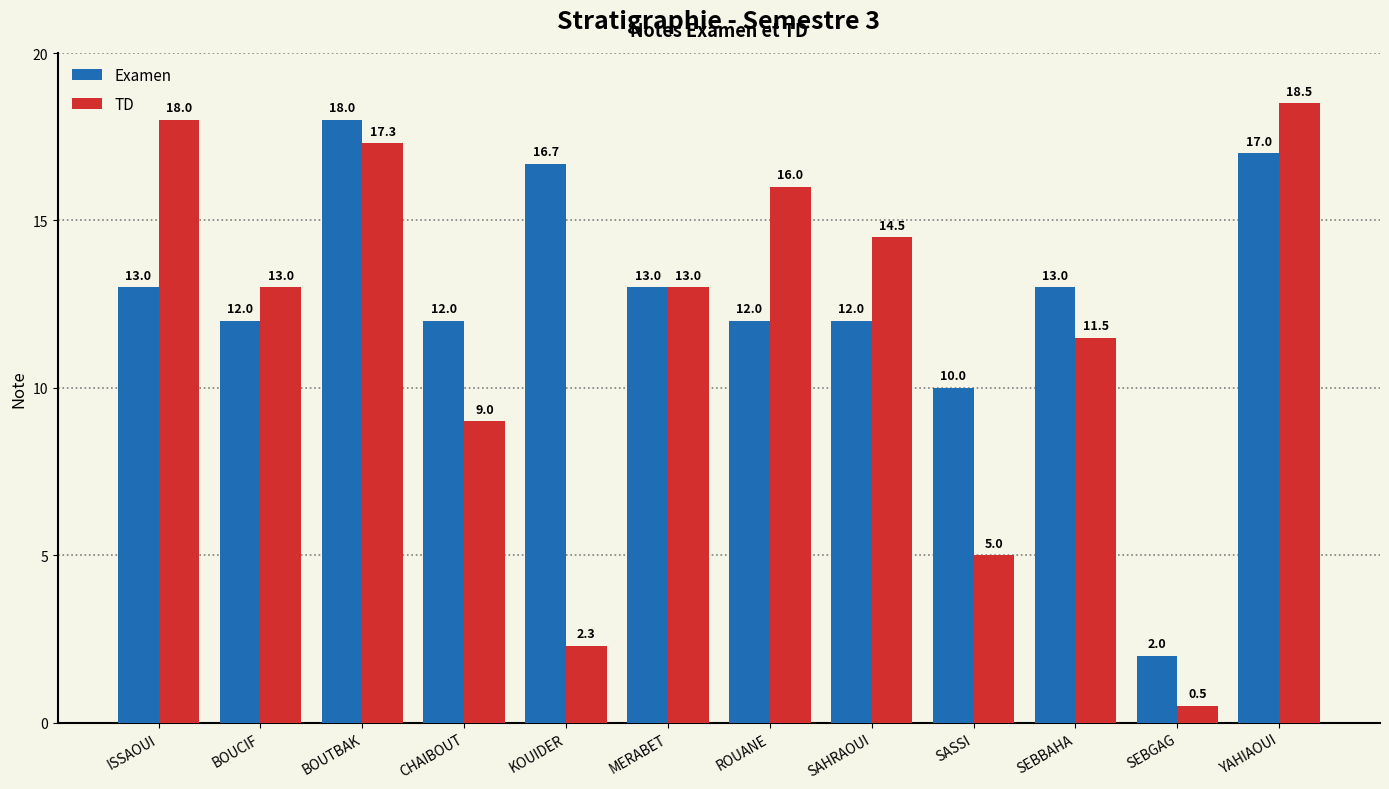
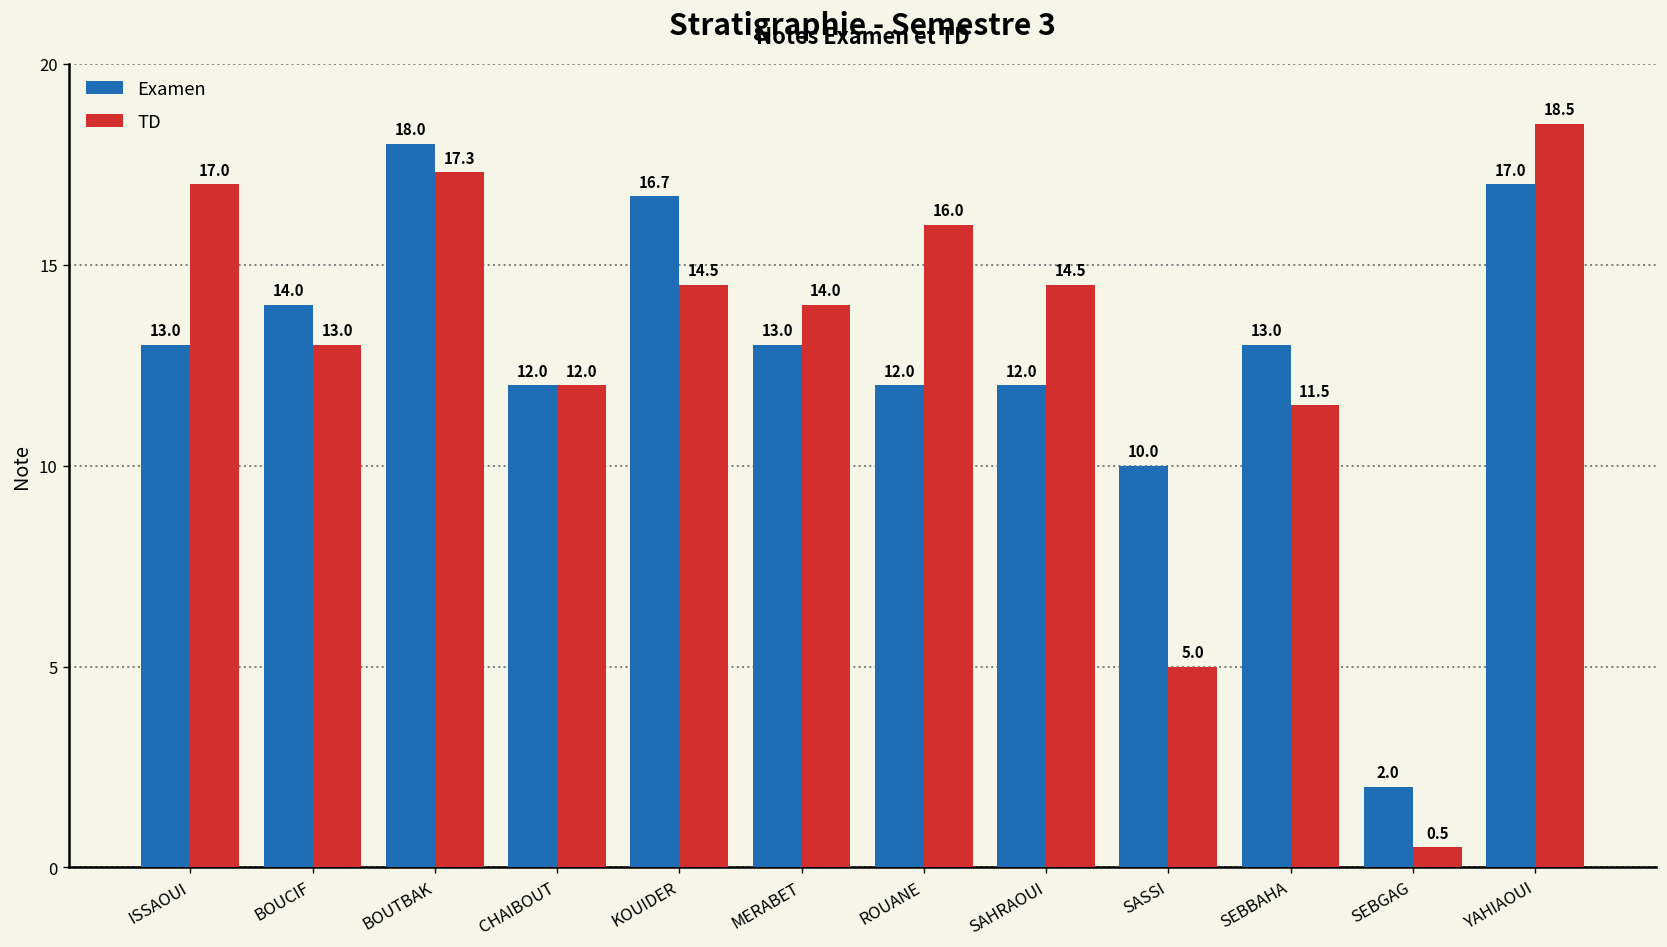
  {
    "Examen": {
      "ISSAOUI": 13.0,
-     "BOUCIF": 12.0,
+     "BOUCIF": 14.0,
      "BOUTBAK": 18.0,
      "CHAIBOUT": 12.0,
      "KOUIDER": 16.7,
      "MERABET": 13.0,
      "ROUANE": 12.0,
      "SAHRAOUI": 12.0,
      "SASSI": 10.0,
      "SEBBAHA": 13.0,
      "SEBGAG": 2.0,
      "YAHIAOUI": 17.0
    },
    "TD": {
-     "ISSAOUI": 18.0,
+     "ISSAOUI": 17.0,
      "BOUCIF": 13.0,
      "BOUTBAK": 17.3,
-     "CHAIBOUT": 9.0,
-     "KOUIDER": 2.3,
-     "MERABET": 13.0,
+     "CHAIBOUT": 12.0,
+     "KOUIDER": 14.5,
+     "MERABET": 14.0,
      "ROUANE": 16.0,
      "SAHRAOUI": 14.5,
      "SASSI": 5.0,
      "SEBBAHA": 11.5,
      "SEBGAG": 0.5,
      "YAHIAOUI": 18.5
    }
  }
